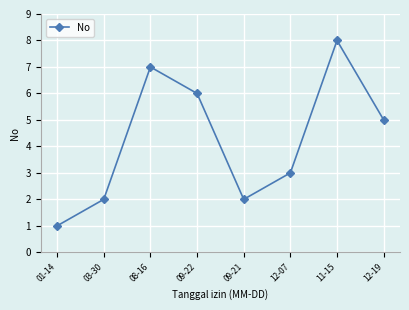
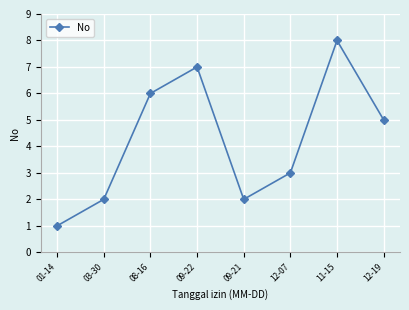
  {
    "01-14": 1,
    "03-30": 2,
-   "08-16": 7,
-   "09-22": 6,
+   "08-16": 6,
+   "09-22": 7,
    "09-21": 2,
    "12-07": 3,
    "11-15": 8,
    "12-19": 5
  }
